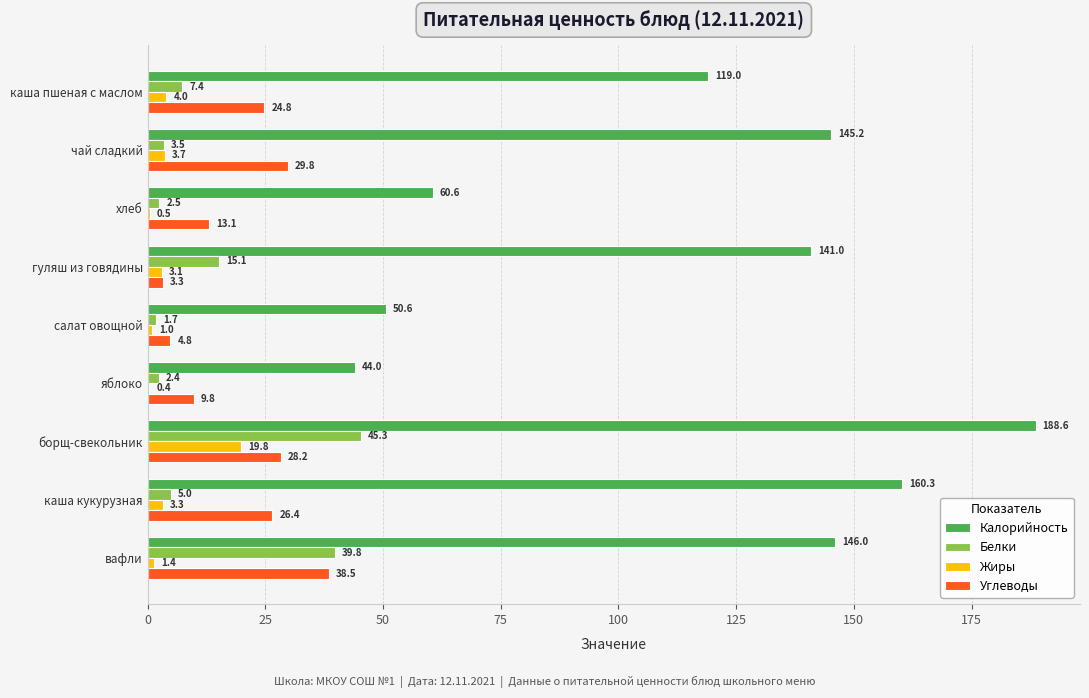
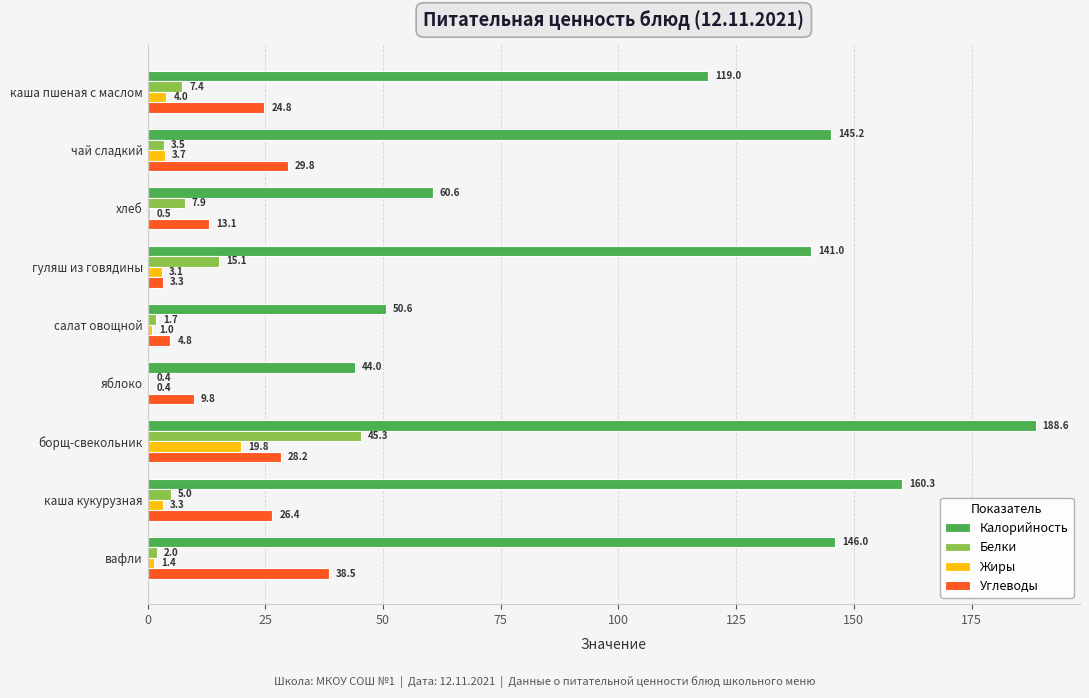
  {
    "Калорийность": {
      "каша пшеная с маслом": 119.0,
      "чай сладкий": 145.2,
      "хлеб": 60.6,
      "гуляш из говядины": 141.0,
      "салат овощной": 50.6,
      "яблоко": 44.0,
      "борщ-свекольник": 188.6,
      "каша кукурузная": 160.3,
      "вафли": 146.0
    },
    "Белки": {
      "каша пшеная с маслом": 7.4,
      "чай сладкий": 3.5,
-     "хлеб": 2.5,
+     "хлеб": 7.9,
      "гуляш из говядины": 15.1,
      "салат овощной": 1.7,
-     "яблоко": 2.4,
+     "яблоко": 0.4,
      "борщ-свекольник": 45.3,
      "каша кукурузная": 5.0,
-     "вафли": 39.8
+     "вафли": 2.0
    },
    "Жиры": {
      "каша пшеная с маслом": 4.0,
      "чай сладкий": 3.7,
      "хлеб": 0.5,
      "гуляш из говядины": 3.1,
      "салат овощной": 1.0,
      "яблоко": 0.4,
      "борщ-свекольник": 19.8,
      "каша кукурузная": 3.3,
      "вафли": 1.4
    },
    "Углеводы": {
      "каша пшеная с маслом": 24.8,
      "чай сладкий": 29.8,
      "хлеб": 13.1,
      "гуляш из говядины": 3.3,
      "салат овощной": 4.8,
      "яблоко": 9.8,
      "борщ-свекольник": 28.2,
      "каша кукурузная": 26.4,
      "вафли": 38.5
    }
  }
